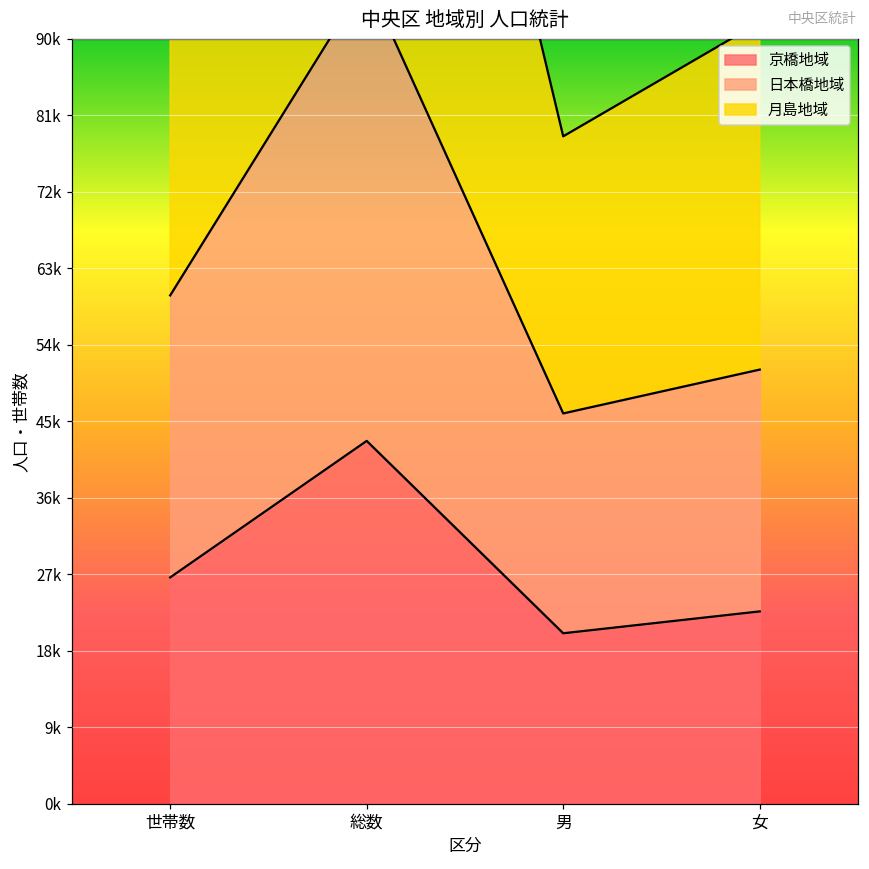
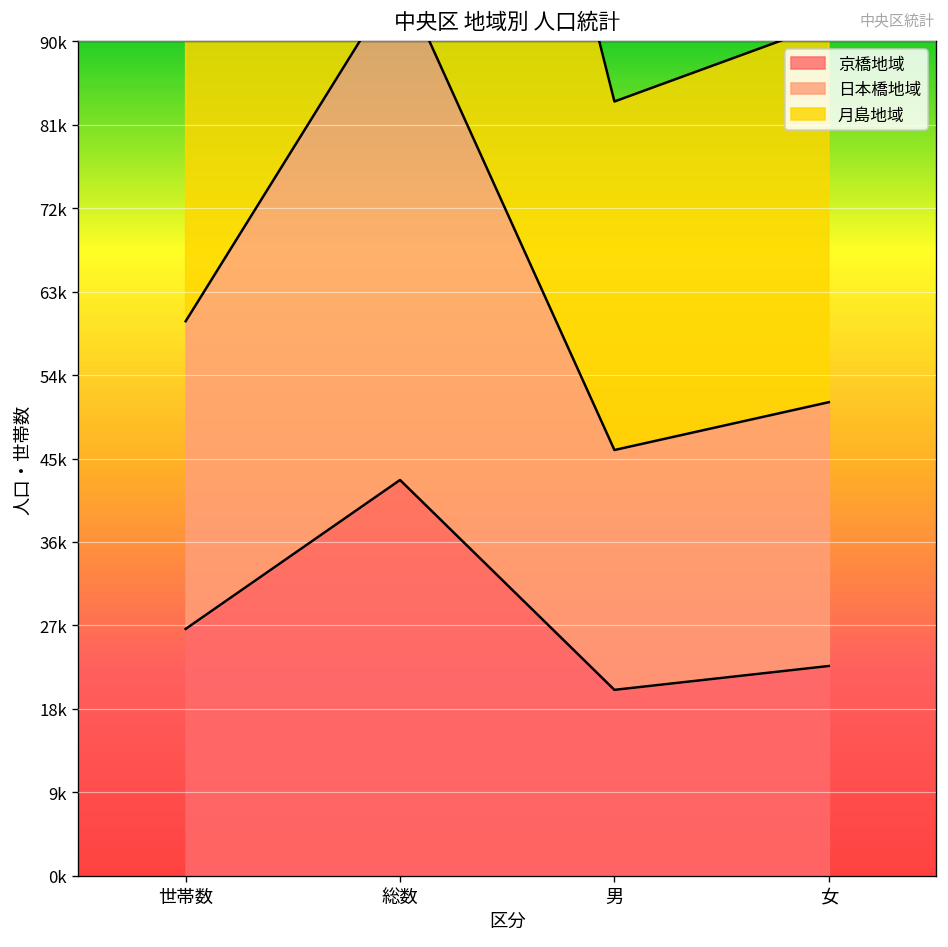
  {
    "月島地域": {
-     "男": 33000
+     "男": 38000
    }
  }
